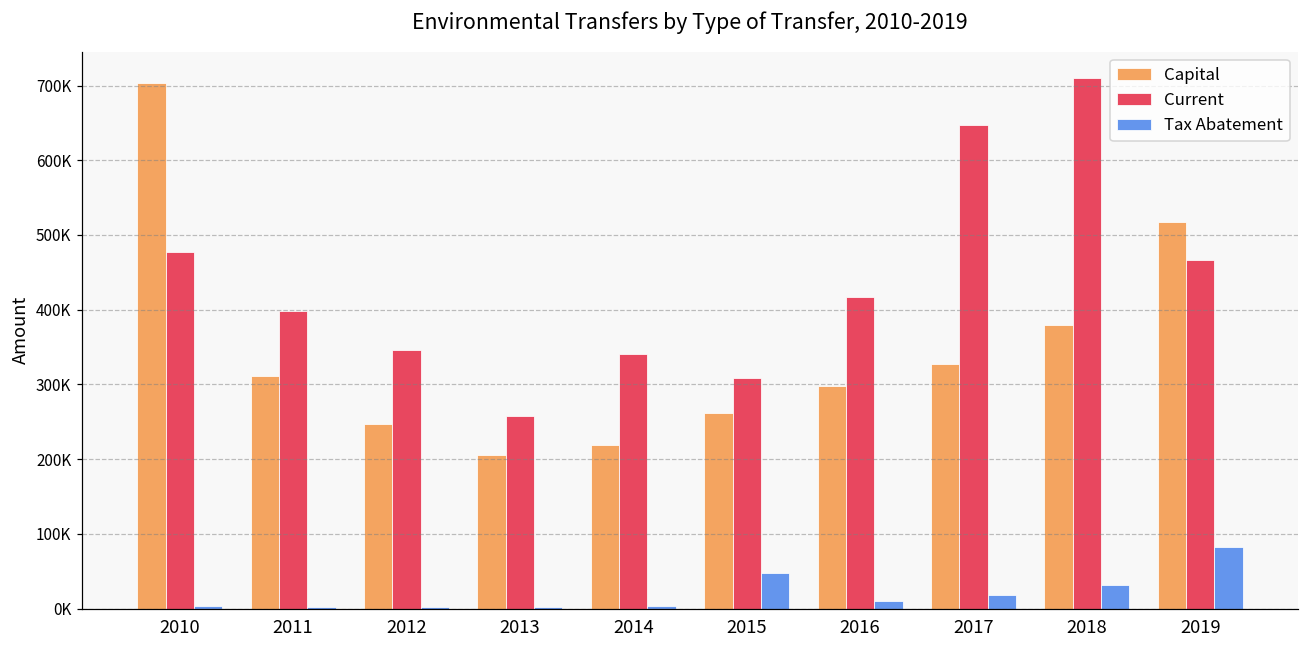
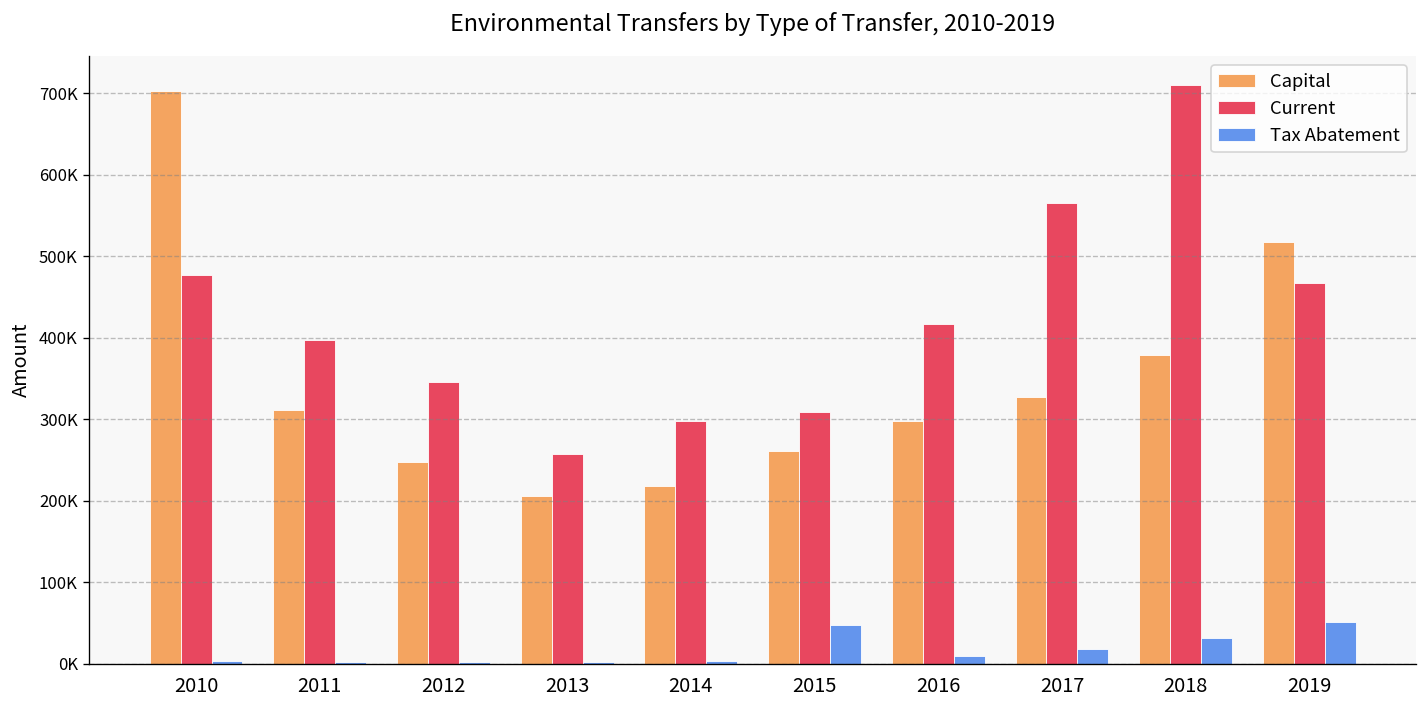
  {
    "Capital": {
      "2010": 700000,
      "2011": 310000,
      "2012": 250000,
      "2013": 210000,
      "2014": 220000,
      "2015": 260000,
      "2016": 300000,
      "2017": 330000,
      "2018": 380000,
      "2019": 520000
    },
    "Current": {
      "2010": 480000,
      "2011": 400000,
      "2012": 350000,
      "2013": 260000,
-     "2014": 340000,
+     "2014": 300000,
      "2015": 310000,
      "2016": 420000,
-     "2017": 650000,
+     "2017": 560000,
      "2018": 710000,
      "2019": 470000
    },
    "Tax Abatement": {
      "2014": 0,
      "2015": 50000,
      "2016": 10000,
      "2017": 20000,
      "2018": 30000,
-     "2019": 80000
+     "2019": 50000
    }
  }
